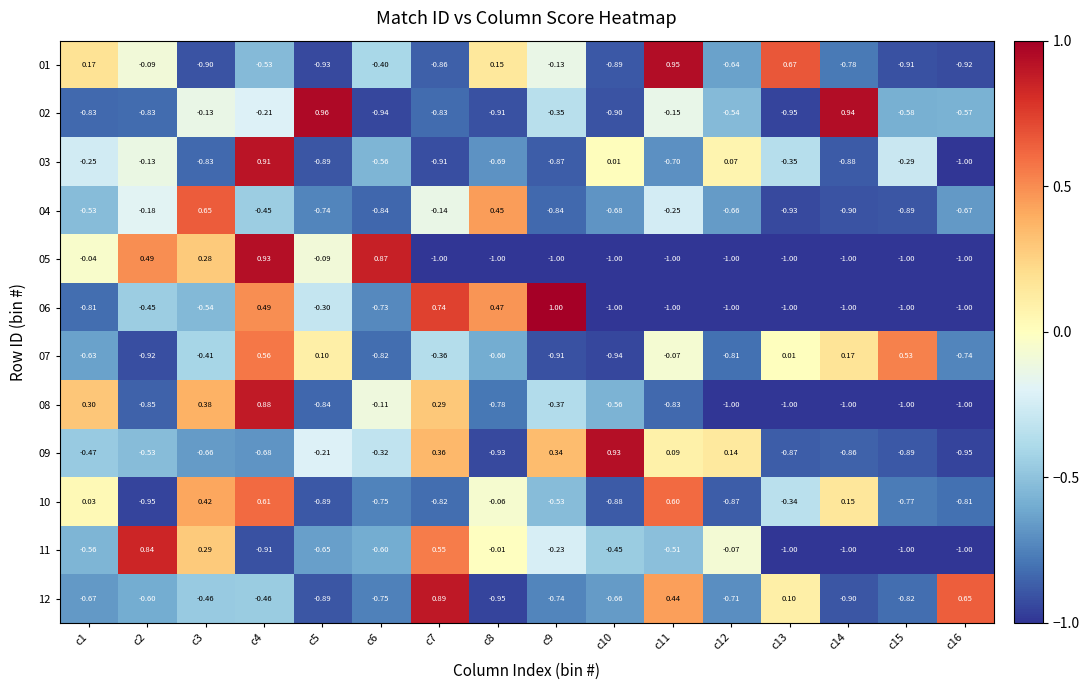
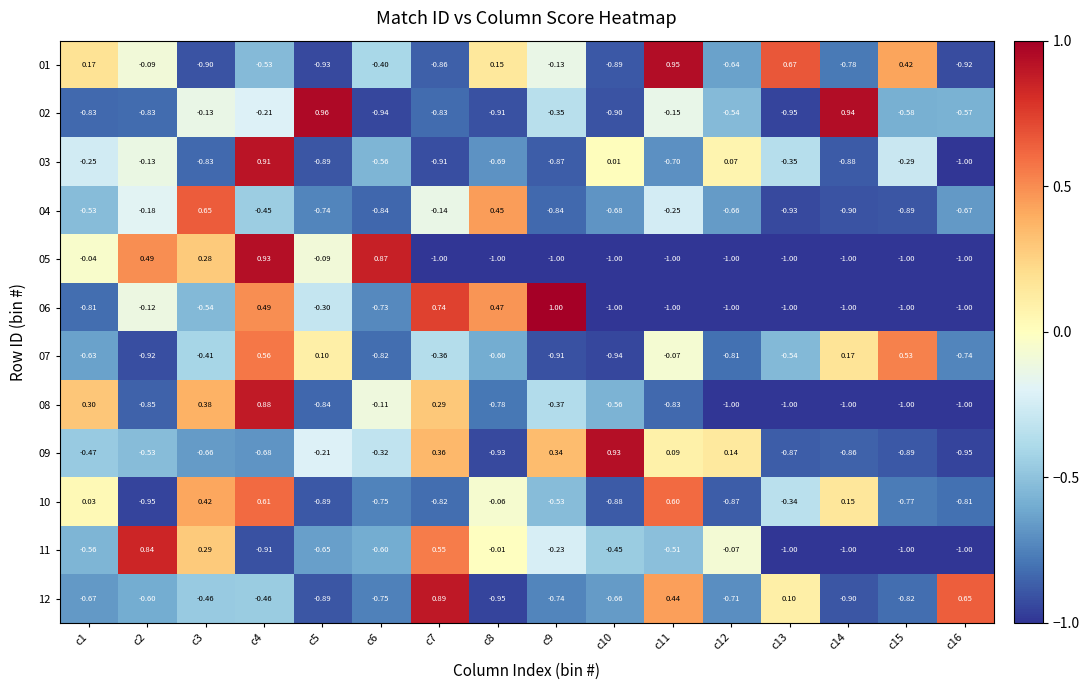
  {
    "01": {
      "c1": 0.17,
      "c2": -0.09,
      "c3": -0.90,
      "c4": -0.53,
      "c5": -0.93,
      "c6": -0.40,
      "c7": -0.86,
      "c8": 0.15,
      "c9": -0.13,
      "c10": -0.89,
      "c11": 0.95,
      "c12": -0.64,
      "c13": 0.67,
      "c14": -0.78,
-     "c15": -0.91,
+     "c15": 0.42,
      "c16": -0.92
    },
    "02": {
      "c1": -0.83,
      "c2": -0.83,
      "c3": -0.13,
      "c4": -0.21,
      "c5": 0.96,
      "c6": -0.94,
      "c7": -0.83,
      "c8": -0.91,
      "c9": -0.35,
      "c10": -0.90,
      "c11": -0.15,
      "c12": -0.54,
      "c13": -0.95,
      "c14": 0.94,
      "c15": -0.58,
      "c16": -0.57
    },
    "03": {
      "c1": -0.25,
      "c2": -0.13,
      "c3": -0.83,
      "c4": 0.91,
      "c5": -0.89,
      "c6": -0.56,
      "c7": -0.91,
      "c8": -0.69,
      "c9": -0.87,
      "c10": 0.01,
      "c11": -0.70,
      "c12": 0.07,
      "c13": -0.35,
      "c14": -0.88,
      "c15": -0.29,
      "c16": -1.00
    },
    "04": {
      "c1": -0.53,
      "c2": -0.18,
      "c3": 0.65,
      "c4": -0.45,
      "c5": -0.74,
      "c6": -0.84,
      "c7": -0.14,
      "c8": 0.45,
      "c9": -0.84,
      "c10": -0.68,
      "c11": -0.25,
      "c12": -0.66,
      "c13": -0.93,
      "c14": -0.90,
      "c15": -0.89,
      "c16": -0.67
    },
    "05": {
      "c1": -0.04,
      "c2": 0.49,
      "c3": 0.28,
      "c4": 0.93,
      "c5": -0.09,
      "c6": 0.87,
      "c7": -1.00,
      "c8": -1.00,
      "c9": -1.00,
      "c10": -1.00,
      "c11": -1.00,
      "c12": -1.00,
      "c13": -1.00,
      "c14": -1.00,
      "c15": -1.00,
      "c16": -1.00
    },
    "06": {
      "c1": -0.81,
-     "c2": -0.45,
+     "c2": -0.12,
      "c3": -0.54,
      "c4": 0.49,
      "c5": -0.30,
      "c6": -0.73,
      "c7": 0.74,
      "c8": 0.47,
      "c9": 1.00,
      "c10": -1.00,
      "c11": -1.00,
      "c12": -1.00,
      "c13": -1.00,
      "c14": -1.00,
      "c15": -1.00,
      "c16": -1.00
    },
    "07": {
      "c1": -0.63,
      "c2": -0.92,
      "c3": -0.41,
      "c4": 0.56,
      "c5": 0.10,
      "c6": -0.82,
      "c7": -0.36,
      "c8": -0.60,
      "c9": -0.91,
      "c10": -0.94,
      "c11": -0.07,
      "c12": -0.81,
-     "c13": 0.01,
+     "c13": -0.54,
      "c14": 0.17,
      "c15": 0.53,
      "c16": -0.74
    },
    "08": {
      "c1": 0.30,
      "c2": -0.85,
      "c3": 0.38,
      "c4": 0.88,
      "c5": -0.84,
      "c6": -0.11,
      "c7": 0.29,
      "c8": -0.78,
      "c9": -0.37,
      "c10": -0.56,
      "c11": -0.83,
      "c12": -1.00,
      "c13": -1.00,
      "c14": -1.00,
      "c15": -1.00,
      "c16": -1.00
    },
    "09": {
      "c1": -0.47,
      "c2": -0.53,
      "c3": -0.66,
      "c4": -0.68,
      "c5": -0.21,
      "c6": -0.32,
      "c7": 0.36,
      "c8": -0.93,
      "c9": 0.34,
      "c10": 0.93,
      "c11": 0.09,
      "c12": 0.14,
      "c13": -0.87,
      "c14": -0.86,
      "c15": -0.89,
      "c16": -0.95
    },
    "10": {
      "c1": 0.03,
      "c2": -0.95,
      "c3": 0.42,
      "c4": 0.61,
      "c5": -0.89,
      "c6": -0.75,
      "c7": -0.82,
      "c8": -0.06,
      "c9": -0.53,
      "c10": -0.88,
      "c11": 0.60,
      "c12": -0.87,
      "c13": -0.34,
      "c14": 0.15,
      "c15": -0.77,
      "c16": -0.81
    },
    "11": {
      "c1": -0.56,
      "c2": 0.84,
      "c3": 0.29,
      "c4": -0.91,
      "c5": -0.65,
      "c6": -0.60,
      "c7": 0.55,
      "c8": -0.01,
      "c9": -0.23,
      "c10": -0.45,
      "c11": -0.51,
      "c12": -0.07,
      "c13": -1.00,
      "c14": -1.00,
      "c15": -1.00,
      "c16": -1.00
    },
    "12": {
      "c1": -0.67,
      "c2": -0.60,
      "c3": -0.46,
      "c4": -0.46,
      "c5": -0.89,
      "c6": -0.75,
      "c7": 0.89,
      "c8": -0.95,
      "c9": -0.74,
      "c10": -0.66,
      "c11": 0.44,
      "c12": -0.71,
      "c13": 0.10,
      "c14": -0.90,
      "c15": -0.82,
      "c16": 0.65
    }
  }
